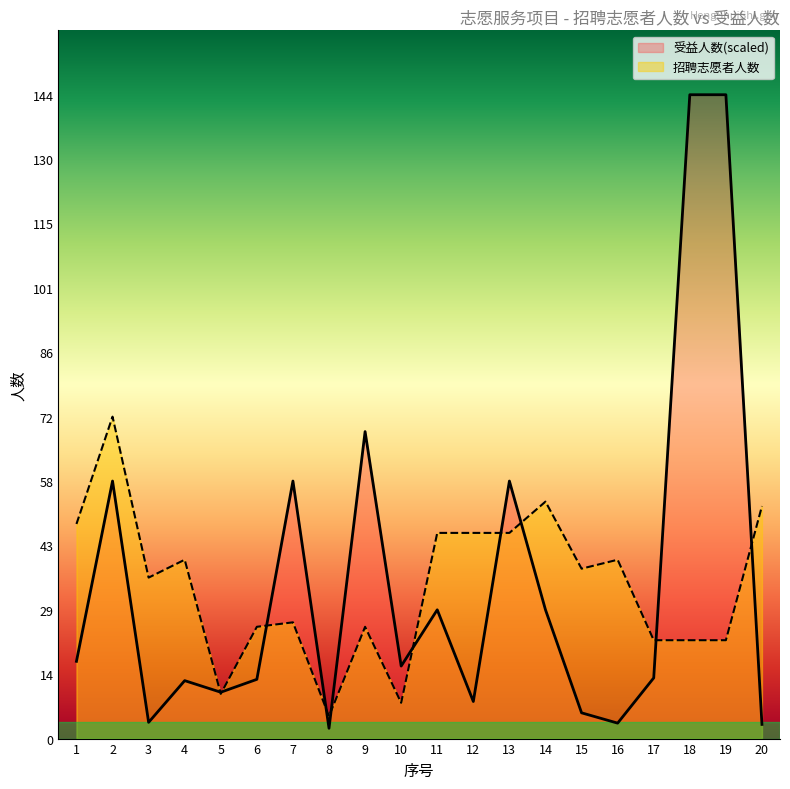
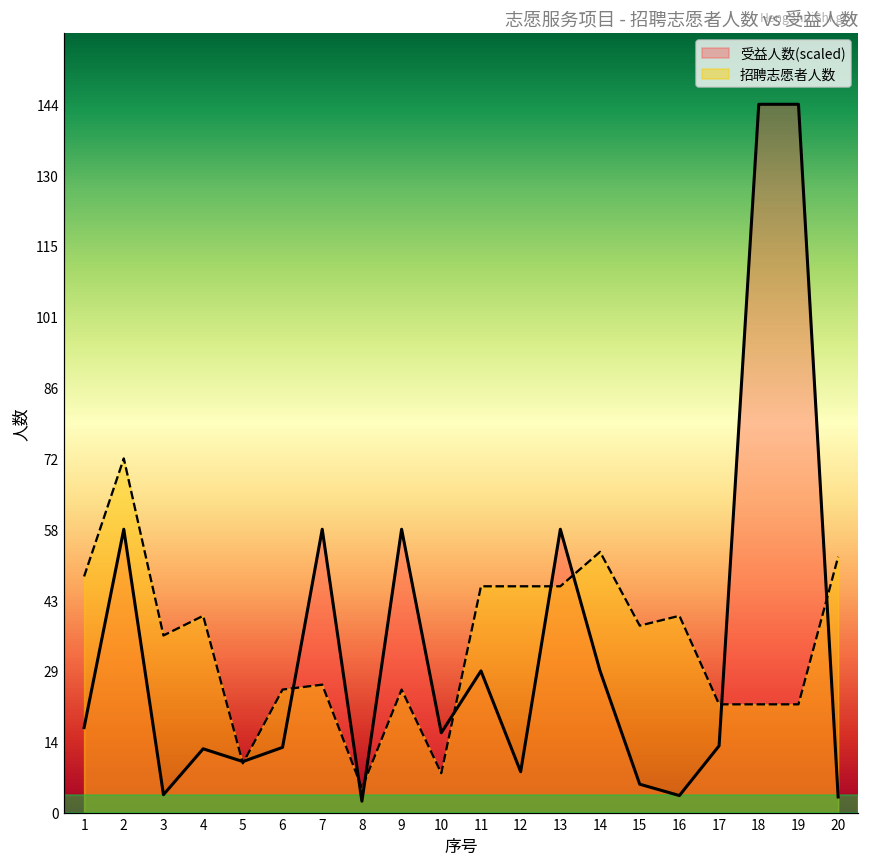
  {
    "受益人数(scaled)": {
      "1": 17,
      "2": 58,
      "3": 4,
      "4": 13,
      "6": 13,
      "7": 58,
-     "9": 69,
+     "9": 58,
      "10": 16,
      "11": 29,
      "12": 8,
      "13": 58,
      "14": 29,
      "15": 6,
      "17": 14,
      "18": 144,
      "19": 144
    },
    "招聘志愿者人数": {
      "1": 48,
      "2": 72,
      "3": 36,
      "4": 40,
      "6": 25,
      "7": 26,
      "8": 5,
      "9": 25,
      "10": 8,
      "11": 46,
      "12": 46,
      "13": 46,
      "14": 53,
      "15": 38,
      "16": 40,
      "17": 22,
      "18": 22,
      "19": 22,
      "20": 52
    }
  }
